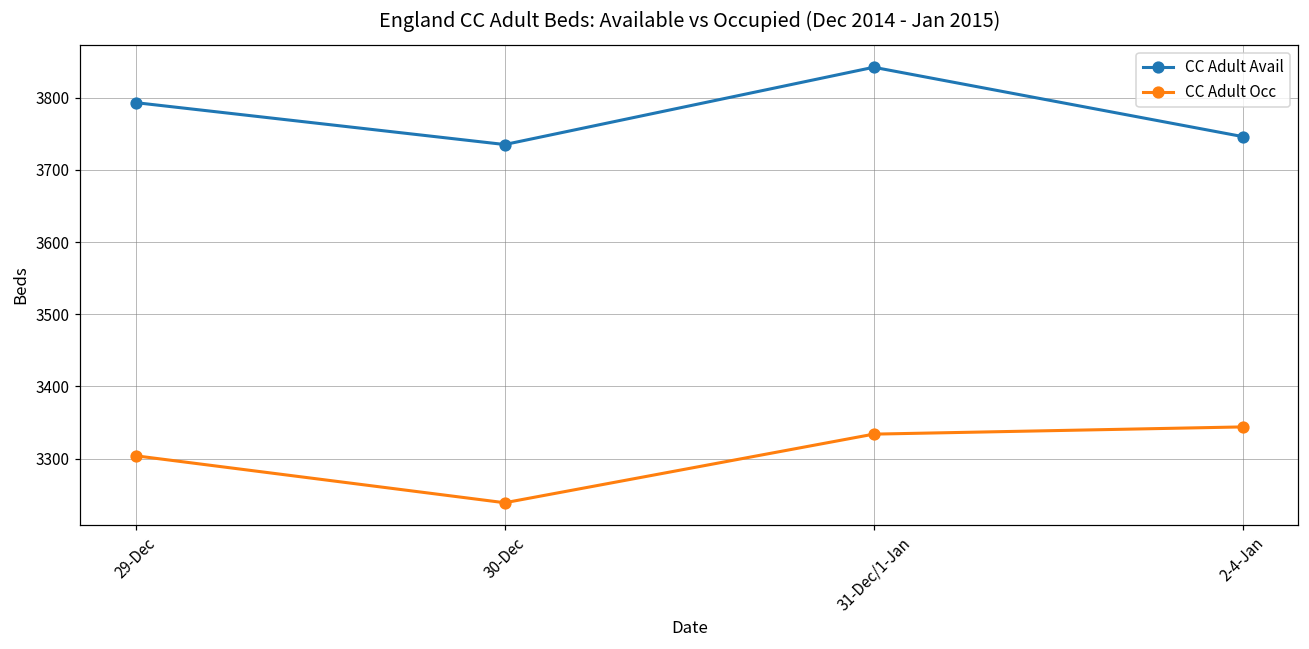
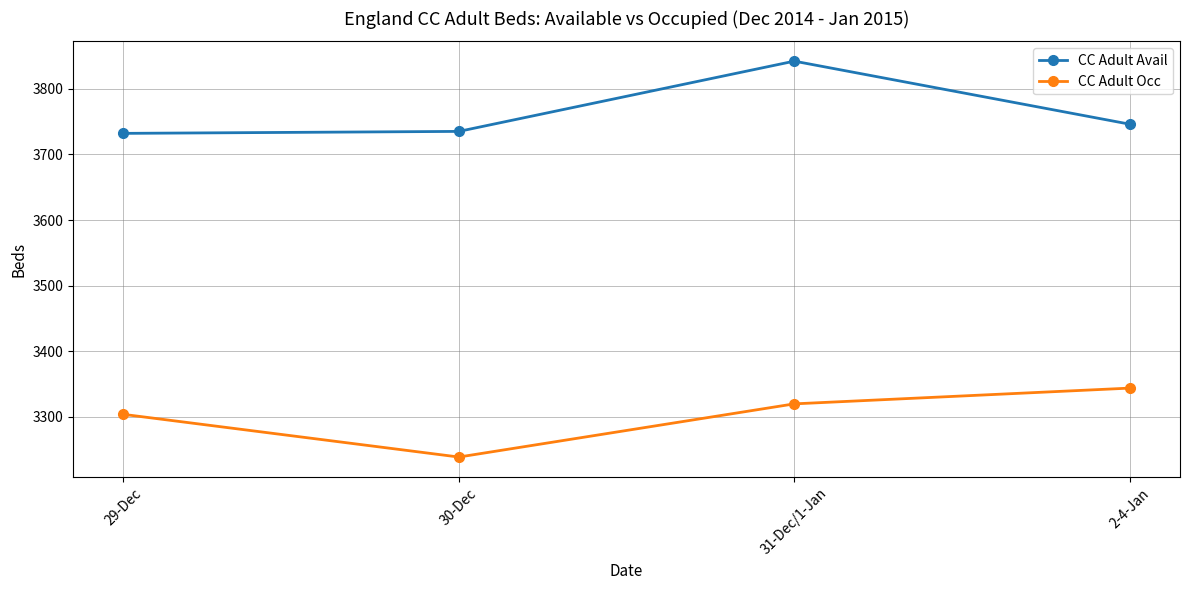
  {
    "CC Adult Avail": {
-     "29-Dec": 3790,
+     "29-Dec": 3730,
      "30-Dec": 3740,
      "31-Dec/1-Jan": 3840,
      "2-4-Jan": 3750
    },
    "CC Adult Occ": {
      "29-Dec": 3300,
      "30-Dec": 3240,
-     "31-Dec/1-Jan": 3330,
+     "31-Dec/1-Jan": 3320,
      "2-4-Jan": 3340
    }
  }
